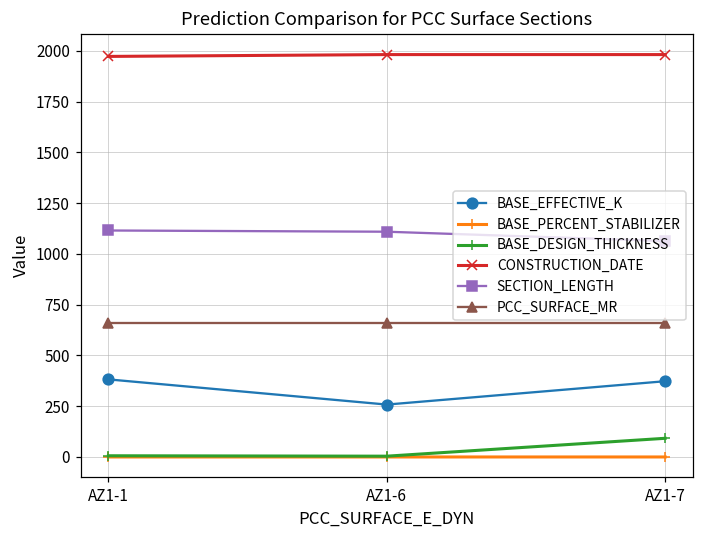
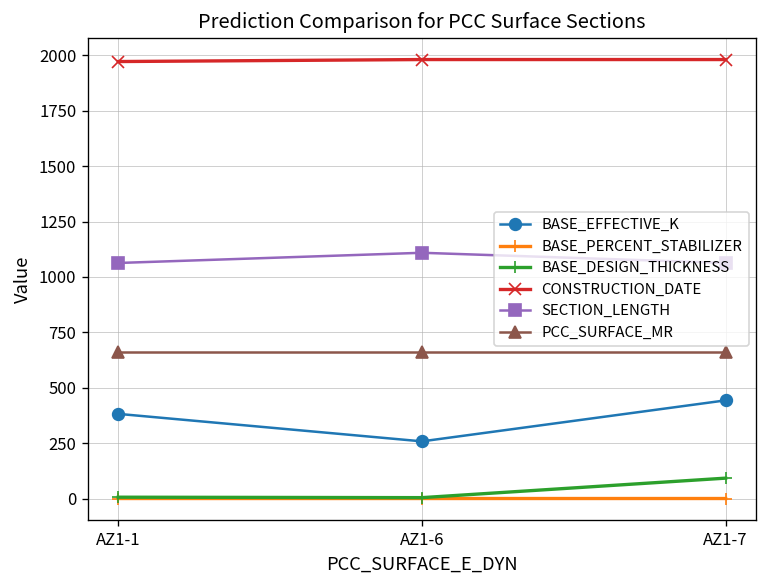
  {
    "BASE_EFFECTIVE_K": {
      "AZ1-1": 380,
      "AZ1-6": 260,
-     "AZ1-7": 370
+     "AZ1-7": 440
    },
    "BASE_PERCENT_STABILIZER": {
      "AZ1-7": 0
    },
    "BASE_DESIGN_THICKNESS": {
      "AZ1-7": 90
    },
    "CONSTRUCTION_DATE": {
      "AZ1-1": 1970,
      "AZ1-6": 1980,
      "AZ1-7": 1980
    },
    "SECTION_LENGTH": {
-     "AZ1-1": 1120,
+     "AZ1-1": 1060,
      "AZ1-6": 1110
    },
    "PCC_SURFACE_MR": {
      "AZ1-1": 660,
      "AZ1-6": 660,
      "AZ1-7": 660
    }
  }
